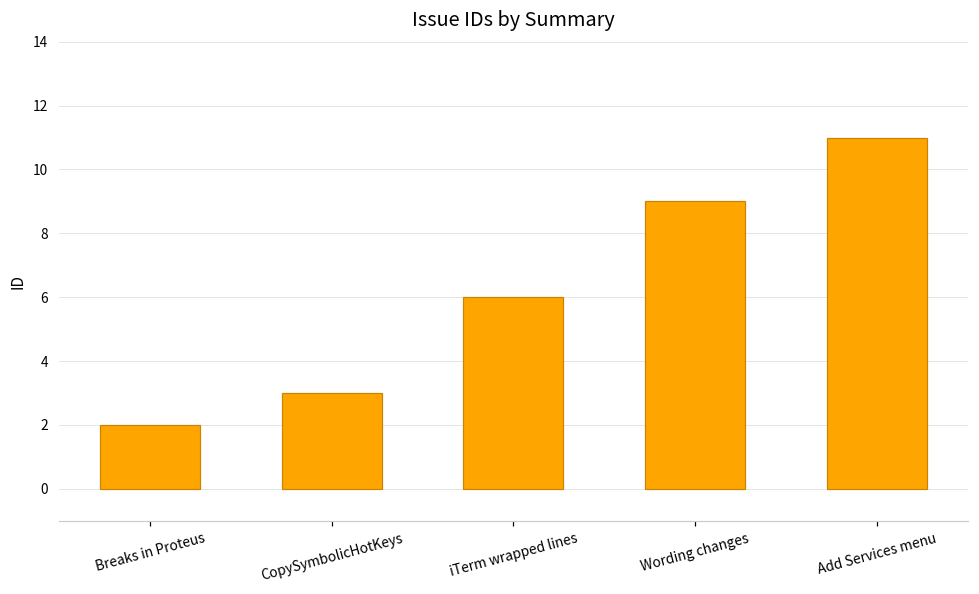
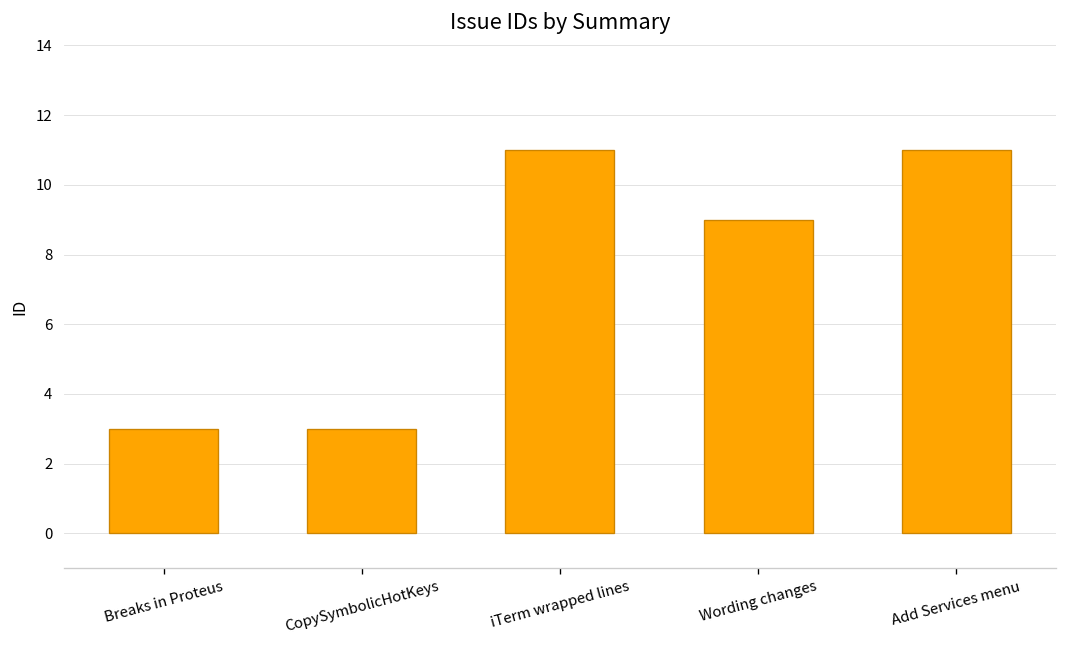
  {
-   "Breaks in Proteus": 2,
+   "Breaks in Proteus": 3,
    "CopySymbolicHotKeys": 3,
-   "iTerm wrapped lines": 6,
+   "iTerm wrapped lines": 11,
    "Wording changes": 9,
    "Add Services menu": 11
  }
